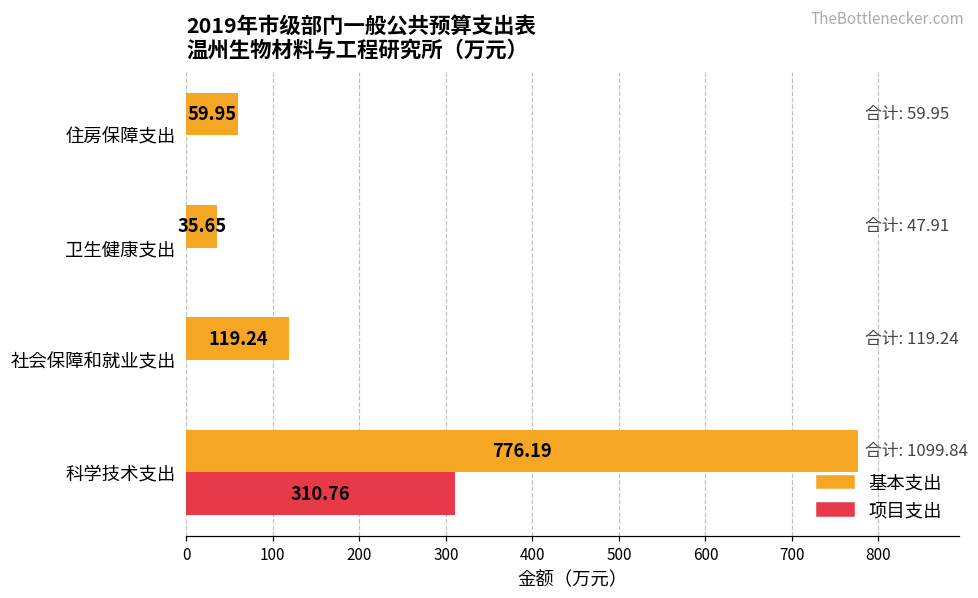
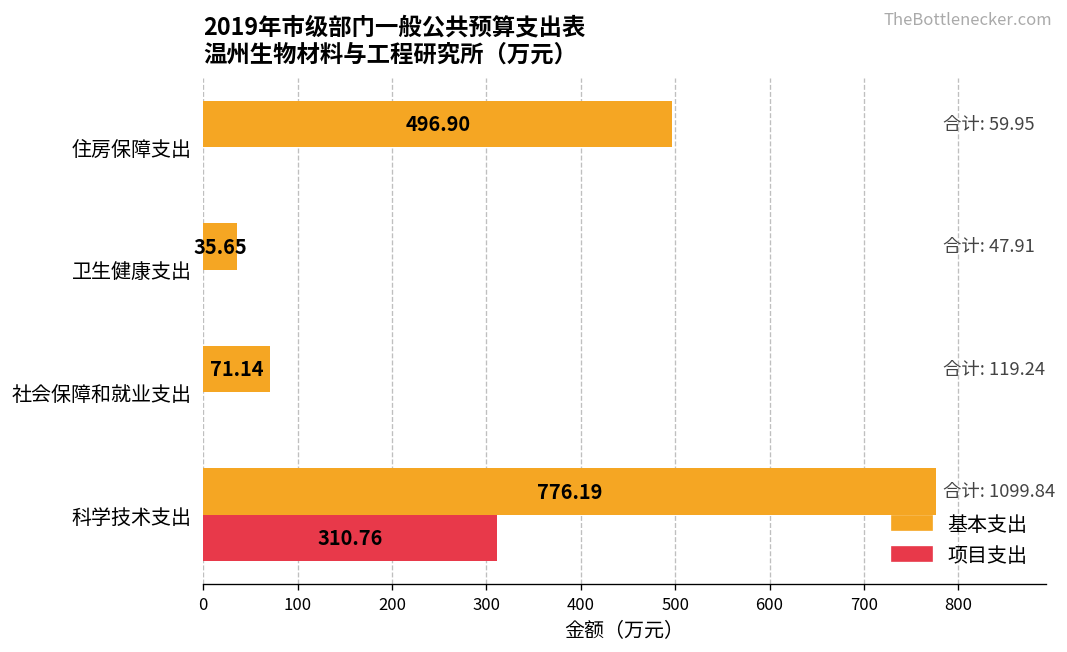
  {
    "基本支出": {
-     "住房保障支出": 59.95,
+     "住房保障支出": 496.90,
      "卫生健康支出": 35.65,
-     "社会保障和就业支出": 119.24,
+     "社会保障和就业支出": 71.14,
      "科学技术支出": 776.19
    },
    "项目支出": {
      "科学技术支出": 310.76
    }
  }
